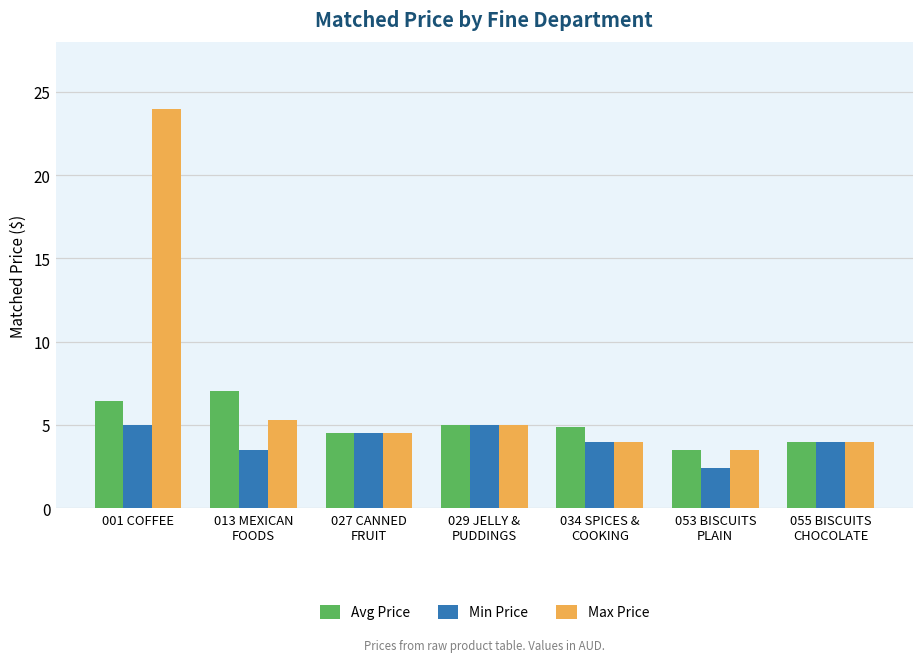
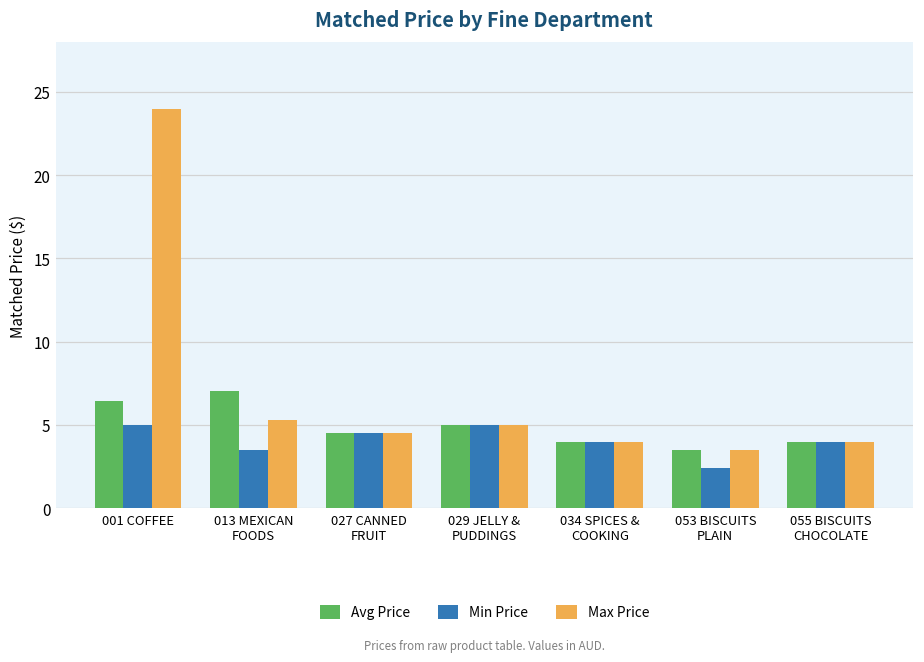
  {
    "Avg Price": {
      "001 COFFEE": 6.4,
      "013 MEXICAN FOODS": 7.1,
      "027 CANNED FRUIT": 4.5,
      "029 JELLY & PUDDINGS": 5.0,
-     "034 SPICES & COOKING": 4.9,
+     "034 SPICES & COOKING": 4.0,
      "053 BISCUITS PLAIN": 3.5,
      "055 BISCUITS CHOCOLATE": 4.0
    },
    "Min Price": {
      "001 COFFEE": 5.0,
      "013 MEXICAN FOODS": 3.5,
      "027 CANNED FRUIT": 4.5,
      "029 JELLY & PUDDINGS": 5.0,
      "034 SPICES & COOKING": 4.0,
      "053 BISCUITS PLAIN": 2.4,
      "055 BISCUITS CHOCOLATE": 4.0
    },
    "Max Price": {
      "001 COFFEE": 24.0,
      "013 MEXICAN FOODS": 5.3,
      "027 CANNED FRUIT": 4.5,
      "029 JELLY & PUDDINGS": 5.0,
      "034 SPICES & COOKING": 4.0,
      "053 BISCUITS PLAIN": 3.5,
      "055 BISCUITS CHOCOLATE": 4.0
    }
  }
